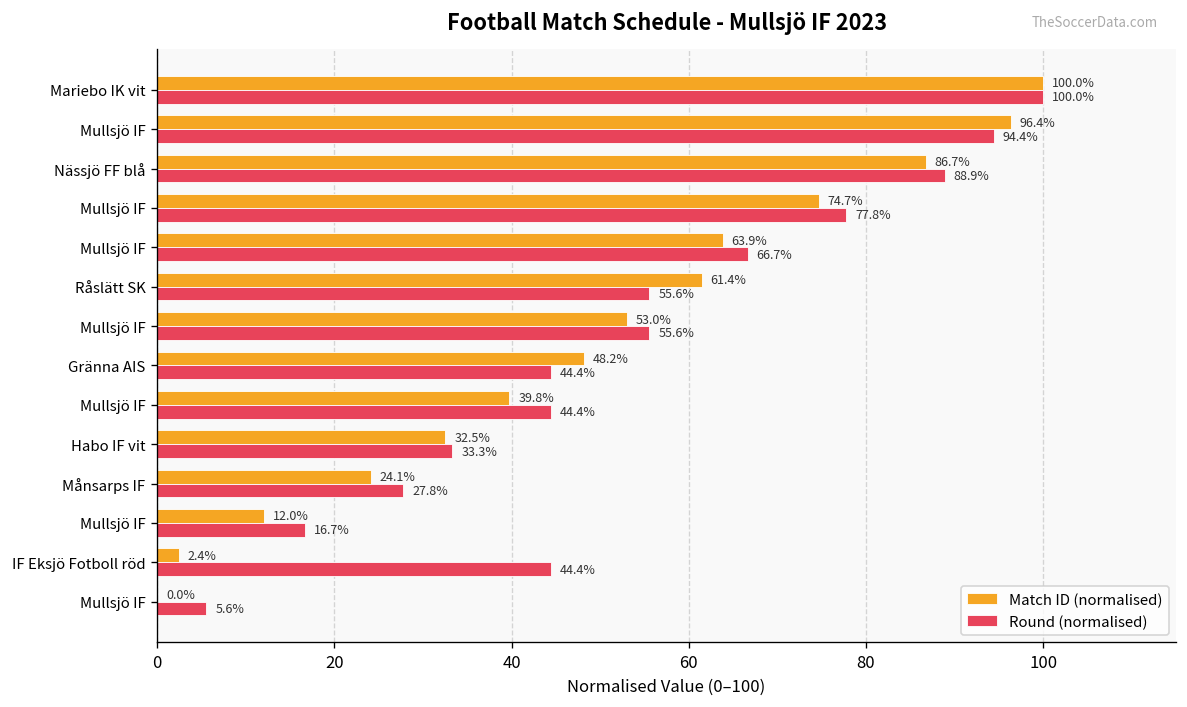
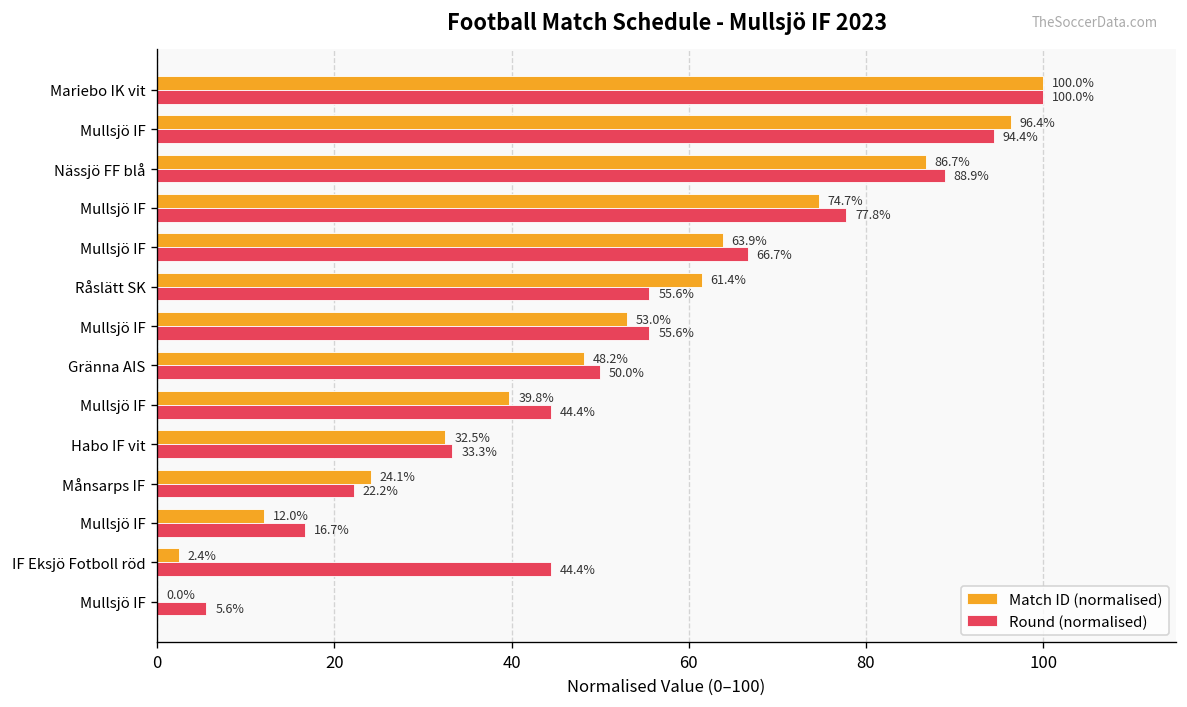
  {
    "Match ID (normalised)": {
      "Mariebo IK vit": "100.0%",
      "Nässjö FF blå": "86.7%",
      "Råslätt SK": "61.4%",
      "Gränna AIS": "48.2%",
      "Habo IF vit": "32.5%",
      "Månsarps IF": "24.1%",
      "IF Eksjö Fotboll röd": "2.4%"
    },
    "Round (normalised)": {
      "Mariebo IK vit": "100.0%",
      "Nässjö FF blå": "88.9%",
      "Råslätt SK": "55.6%",
-     "Gränna AIS": "44.4%",
+     "Gränna AIS": "50.0%",
      "Habo IF vit": "33.3%",
-     "Månsarps IF": "27.8%",
+     "Månsarps IF": "22.2%",
      "IF Eksjö Fotboll röd": "44.4%"
    }
  }
